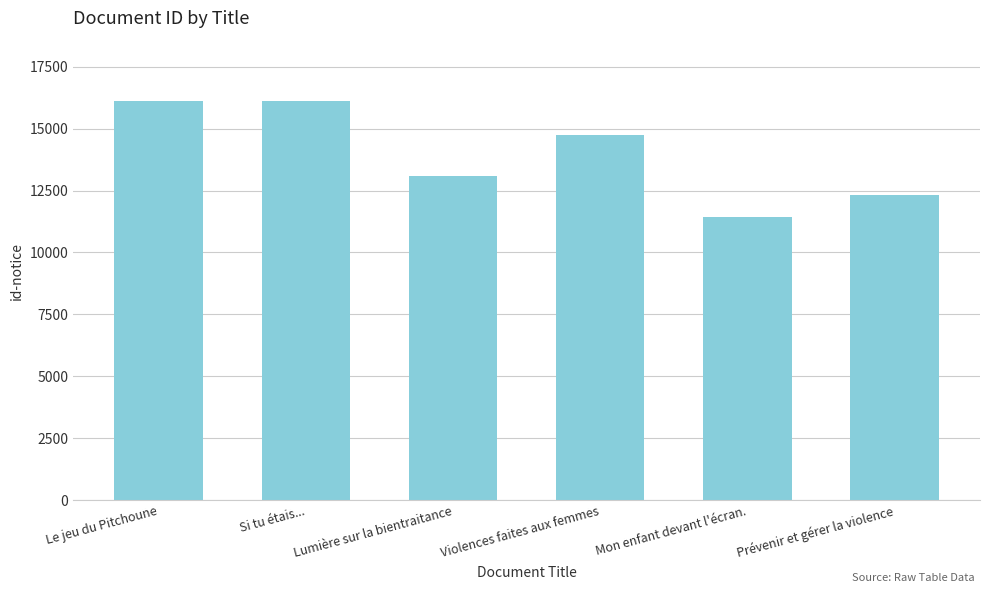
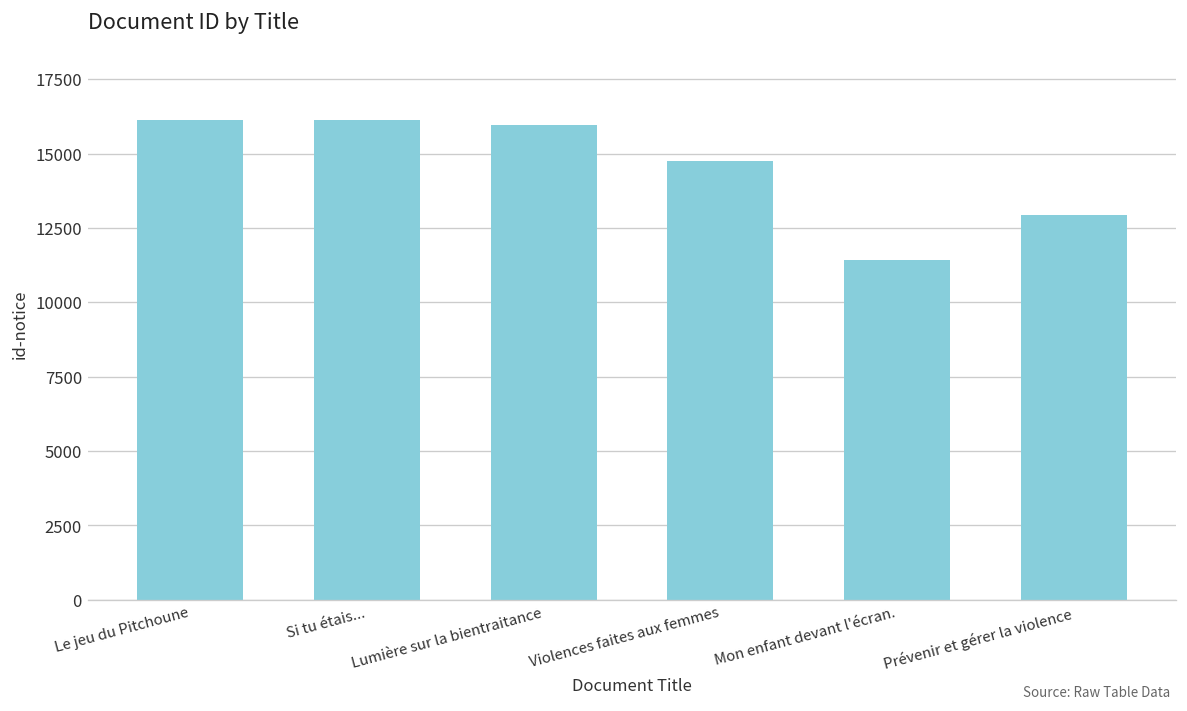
  {
    "Le jeu du Pitchoune": 16100,
    "Si tu étais...": 16100,
-   "Lumière sur la bientraitance": 13100,
+   "Lumière sur la bientraitance": 16000,
    "Violences faites aux femmes": 14800,
    "Mon enfant devant l'écran.": 11400,
-   "Prévenir et gérer la violence": 12300
+   "Prévenir et gérer la violence": 12900
  }
